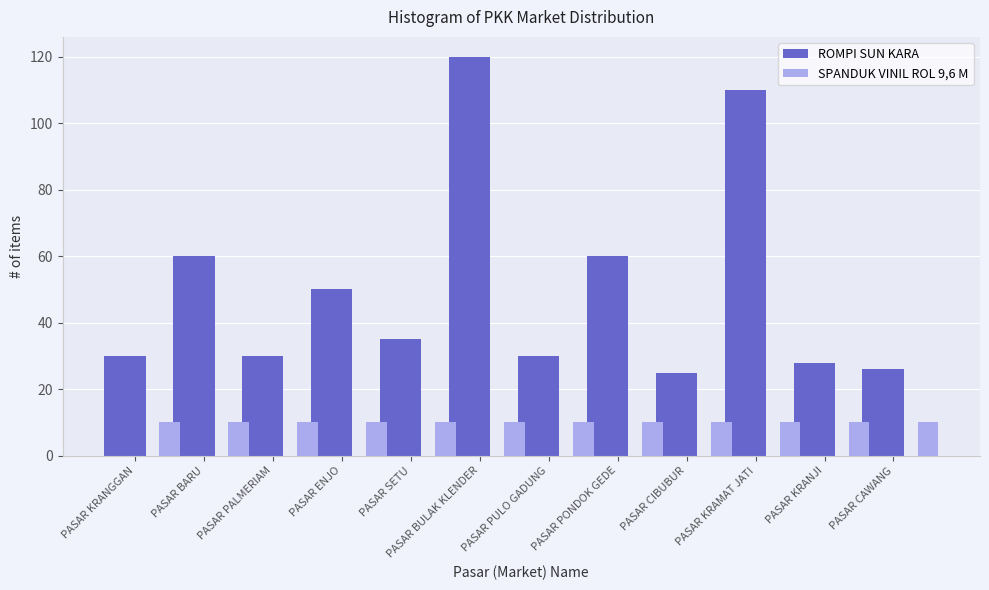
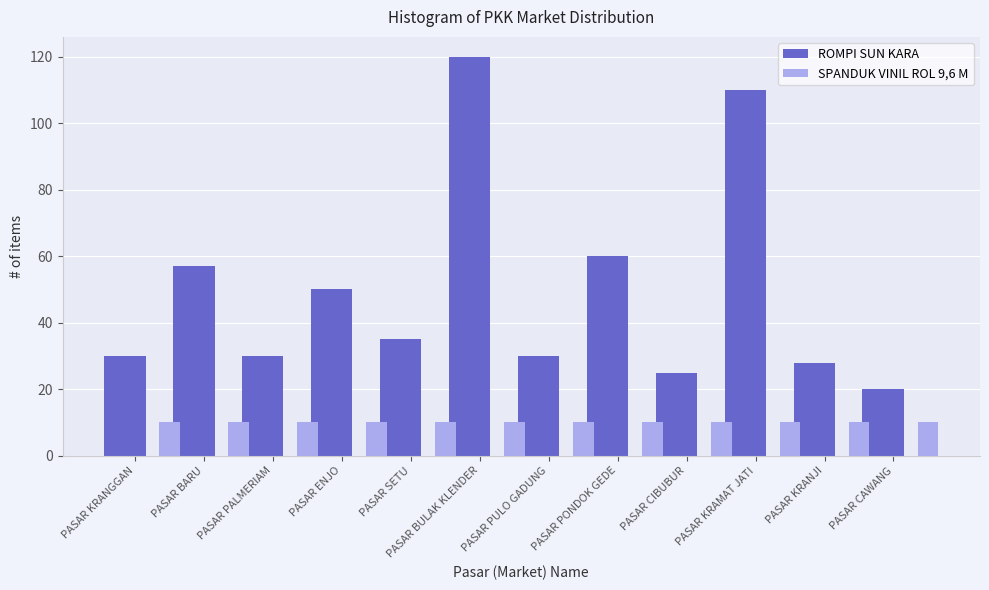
  {
    "ROMPI SUN KARA": {
      "PASAR KRANGGAN": 30,
-     "PASAR BARU": 60,
+     "PASAR BARU": 57,
      "PASAR PALMERIAM": 30,
      "PASAR ENJO": 50,
      "PASAR SETU": 35,
      "PASAR BULAK KLENDER": 120,
      "PASAR PULO GADUNG": 30,
      "PASAR PONDOK GEDE": 60,
      "PASAR CIBUBUR": 25,
      "PASAR KRAMAT JATI": 110,
      "PASAR KRANJI": 28,
-     "PASAR CAWANG": 26
+     "PASAR CAWANG": 20
    }
  }
